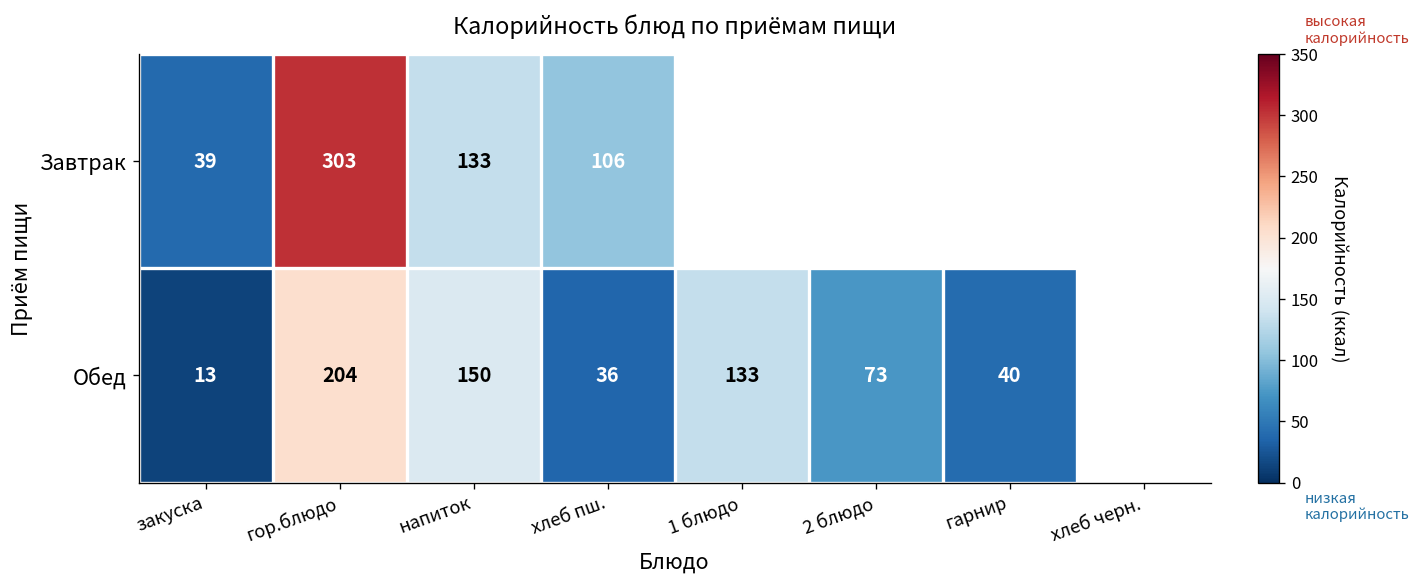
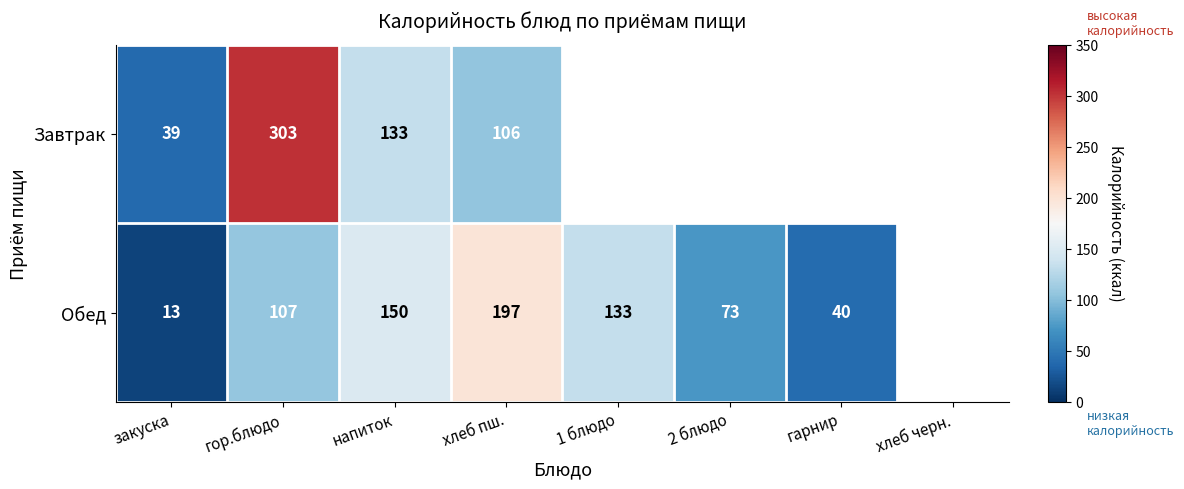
  {
    "Завтрак": {
      "закуска": 39,
      "гор.блюдо": 303,
      "напиток": 133,
      "хлеб пш.": 106
    },
    "Обед": {
      "закуска": 13,
-     "гор.блюдо": 204,
+     "гор.блюдо": 107,
      "напиток": 150,
-     "хлеб пш.": 36,
+     "хлеб пш.": 197,
      "1 блюдо": 133,
      "2 блюдо": 73,
      "гарнир": 40
    }
  }
